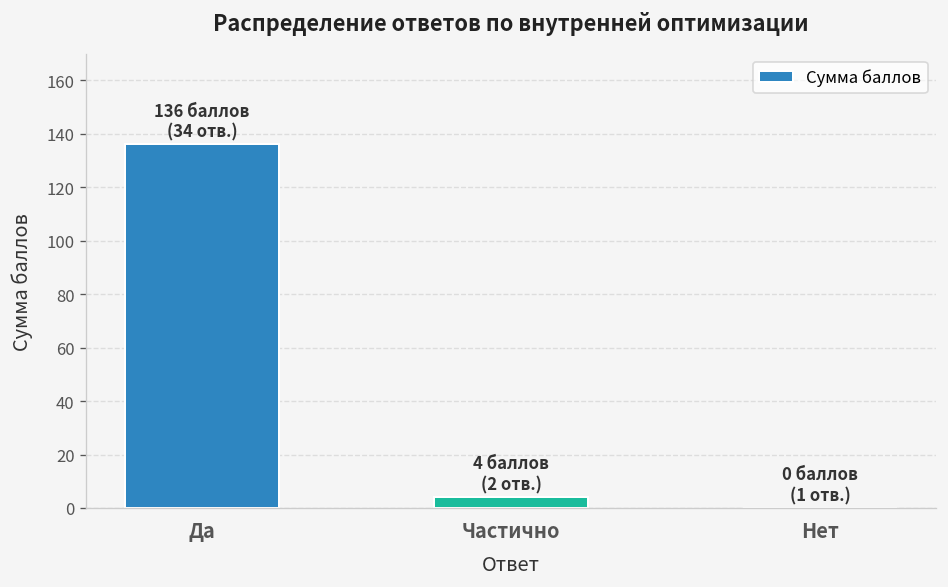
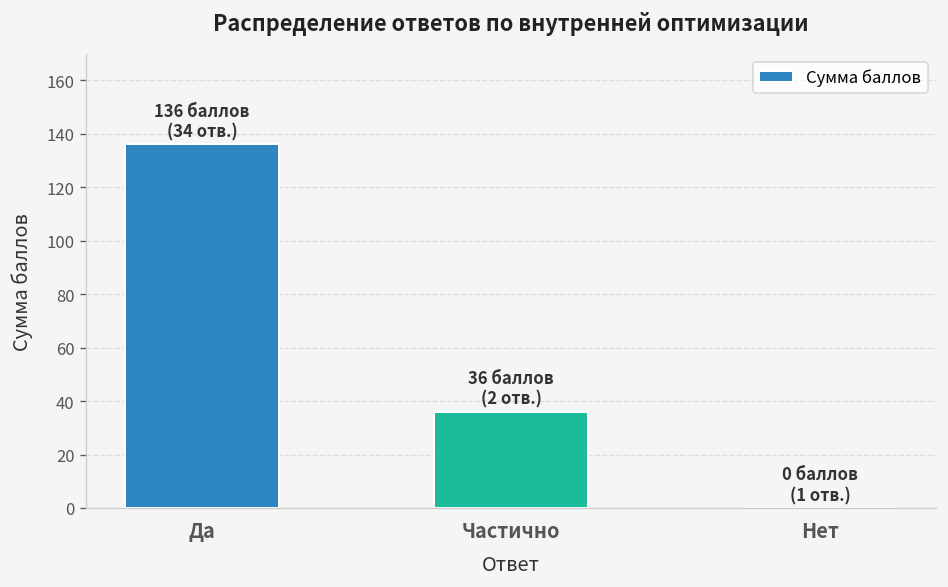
  {
    "Да": 136,
-   "Частично": 4,
+   "Частично": 36,
    "Нет": 0
  }
